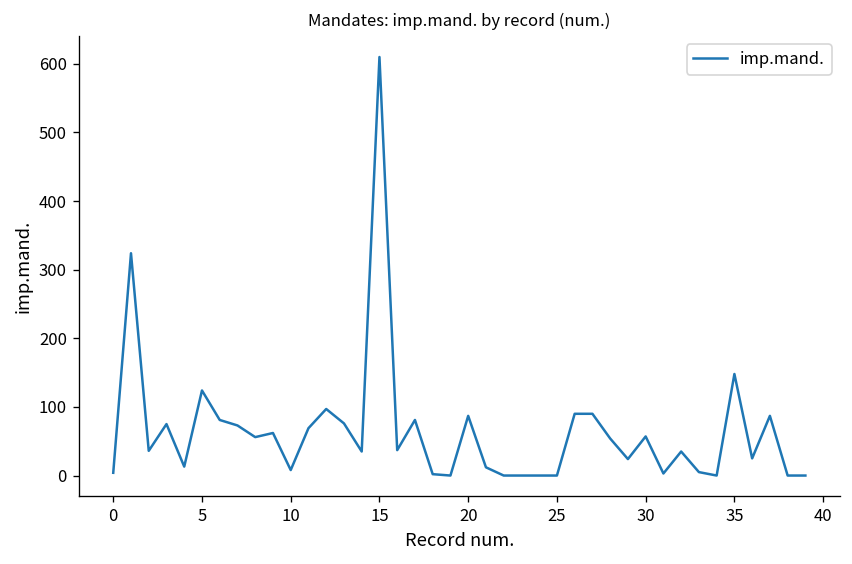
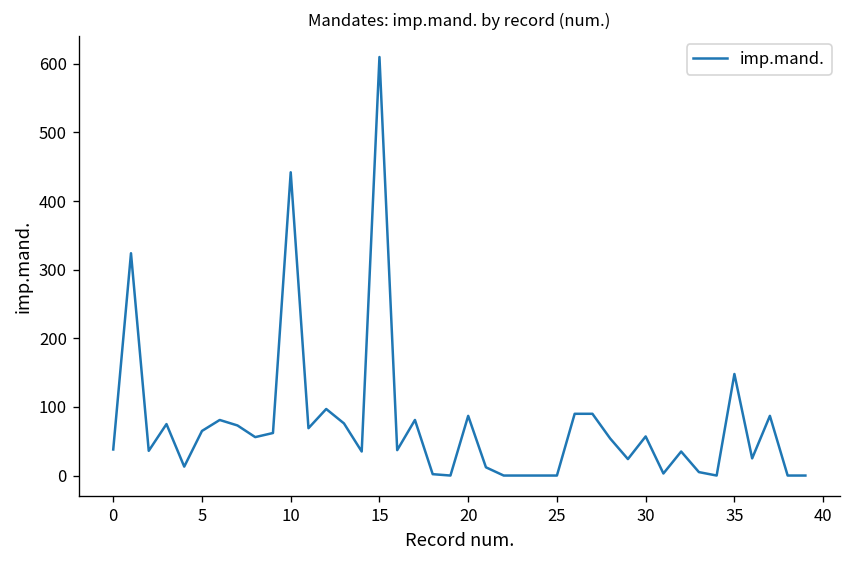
  {
-   "0": 0,
-   "5": 120,
-   "10": 10,
+   "0": 40,
+   "5": 70,
+   "10": 440,
    "15": 610,
    "20": 90,
    "25": 0,
    "30": 60,
    "35": 150
  }
